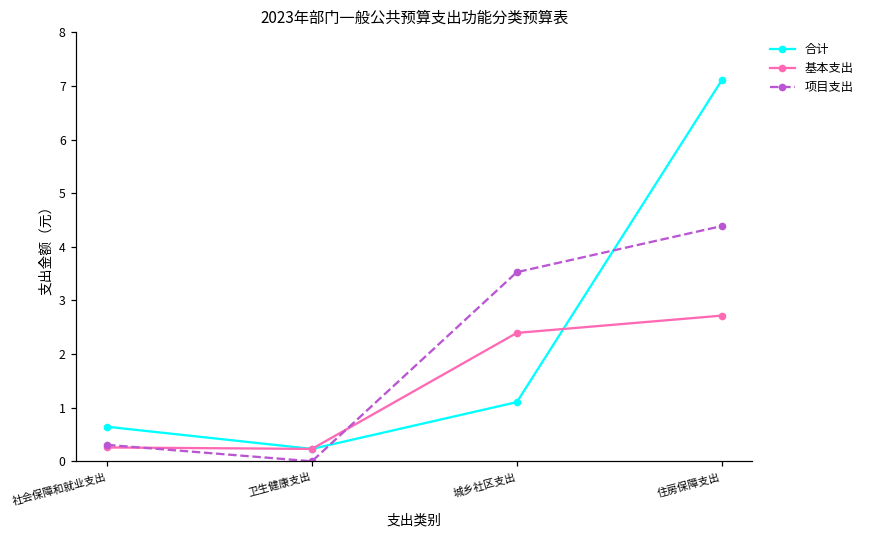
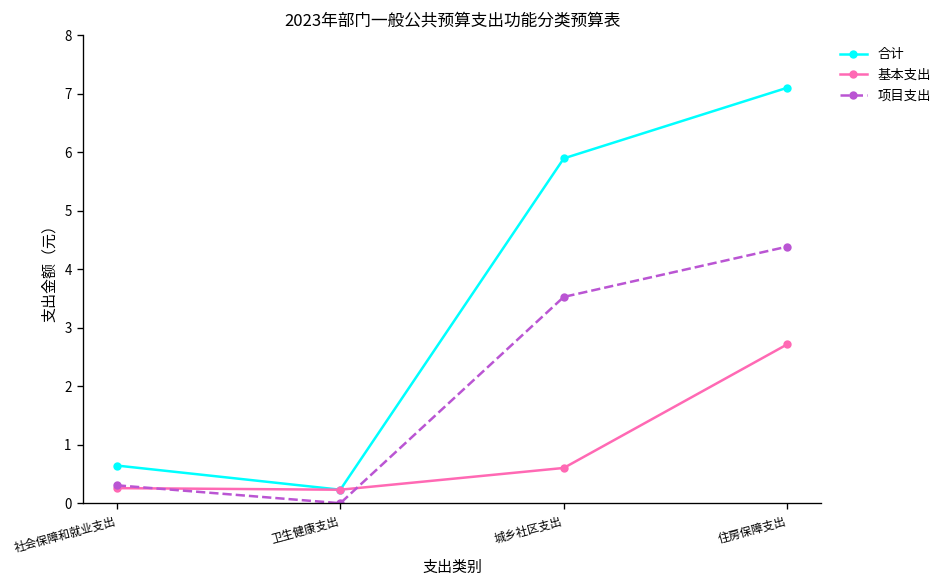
  {
    "合计": {
      "社会保障和就业支出": 0.6,
-     "城乡社区支出": 1.1,
+     "城乡社区支出": 5.9,
      "住房保障支出": 7.1
    },
    "基本支出": {
-     "城乡社区支出": 2.4,
+     "城乡社区支出": 0.6,
      "住房保障支出": 2.7
    },
    "项目支出": {
      "卫生健康支出": 0.0,
      "城乡社区支出": 3.5,
      "住房保障支出": 4.4
    }
  }
